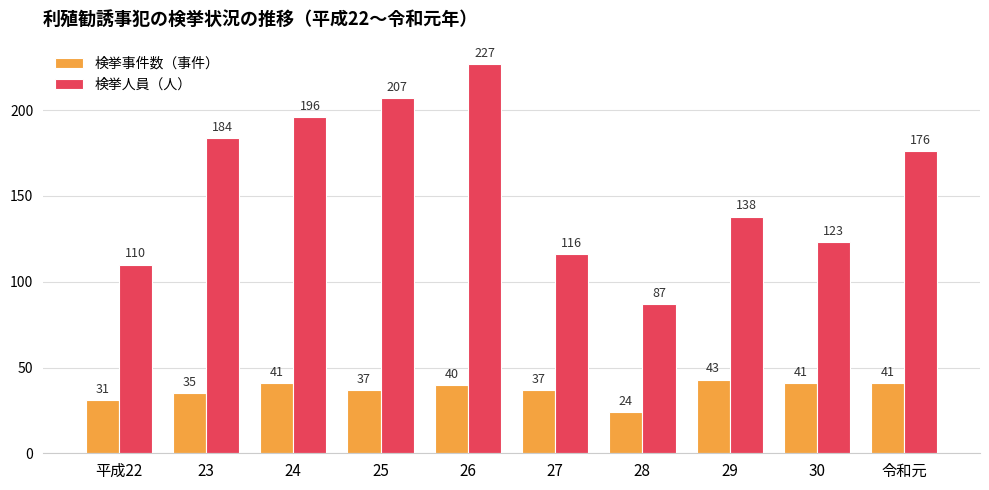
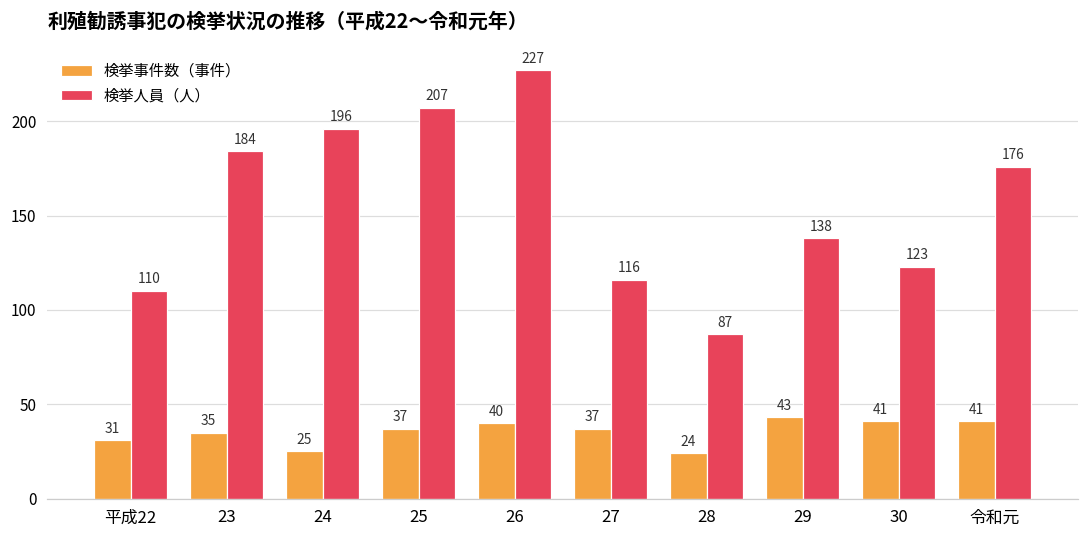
  {
    "検挙事件数（事件）": {
      "平成22": 31,
      "23": 35,
-     "24": 41,
+     "24": 25,
      "25": 37,
      "26": 40,
      "27": 37,
      "28": 24,
      "29": 43,
      "30": 41,
      "令和元": 41
    },
    "検挙人員（人）": {
      "平成22": 110,
      "23": 184,
      "24": 196,
      "25": 207,
      "26": 227,
      "27": 116,
      "28": 87,
      "29": 138,
      "30": 123,
      "令和元": 176
    }
  }
